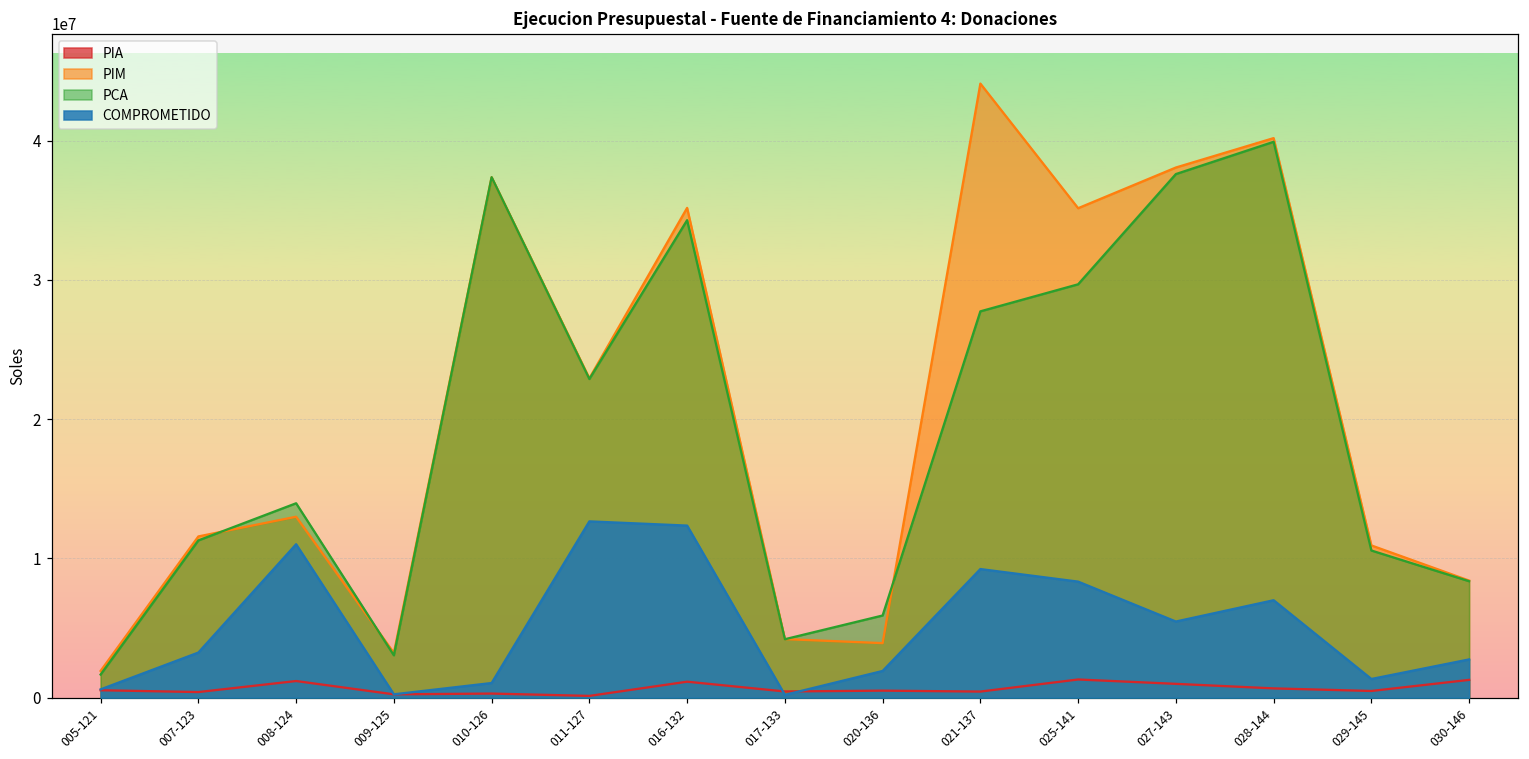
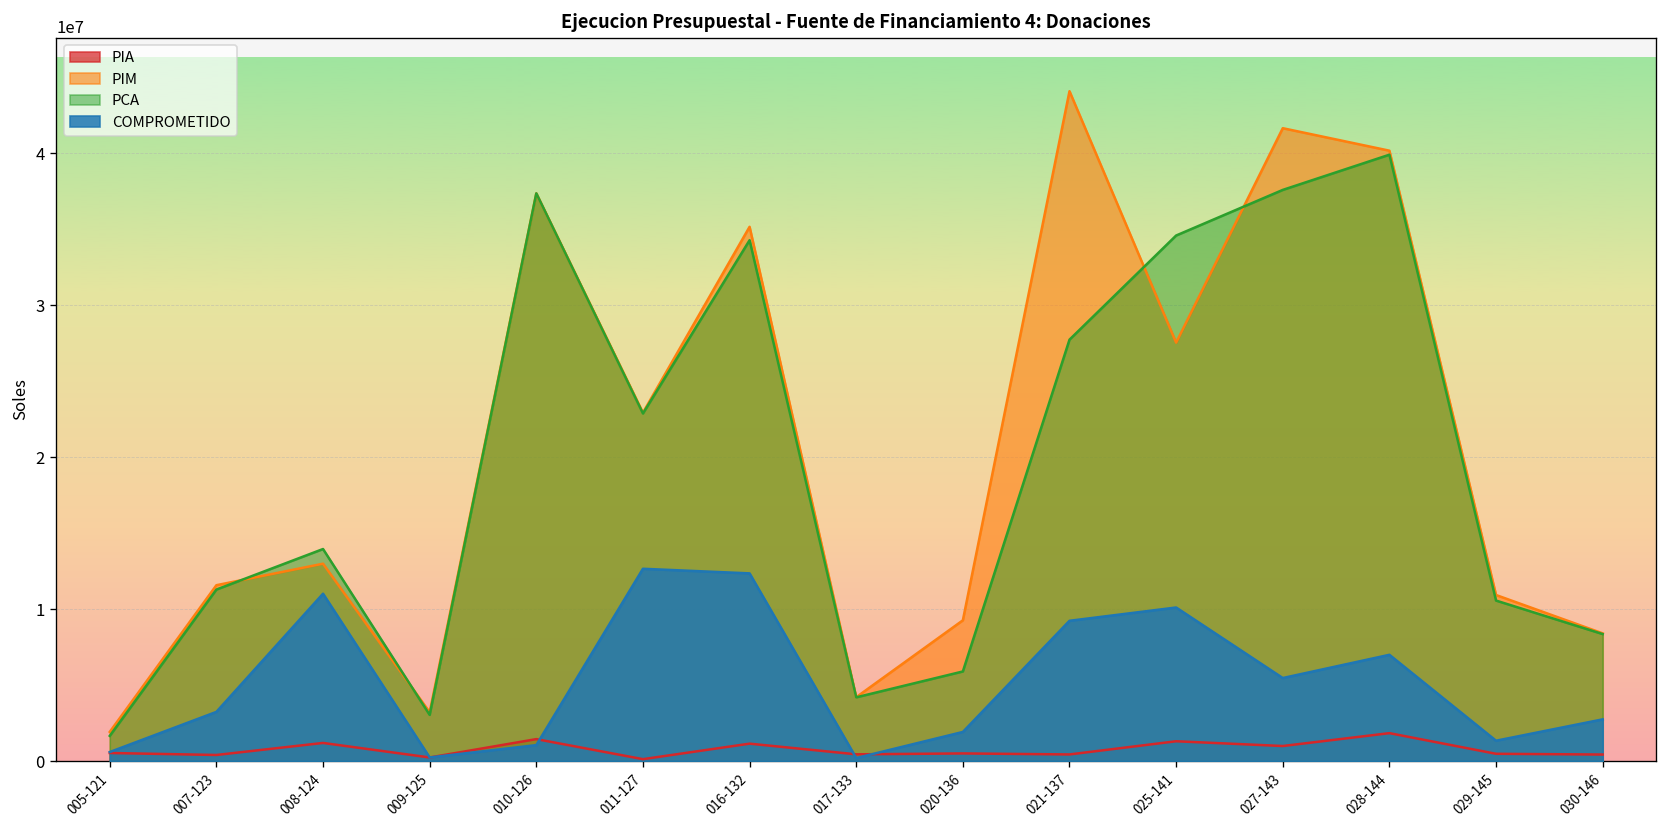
  {
    "PIA": {
      "007-123": 400000,
      "008-124": 1200000,
-     "010-126": 300000,
+     "010-126": 1400000,
      "011-127": 100000,
      "016-132": 1100000,
      "017-133": 400000,
      "020-136": 500000,
      "021-137": 400000,
      "025-141": 1300000,
      "027-143": 1000000,
-     "028-144": 700000,
+     "028-144": 1800000,
      "029-145": 500000,
-     "030-146": 1300000
+     "030-146": 400000
    },
    "PIM": {
      "005-121": 1900000,
      "007-123": 11600000,
      "008-124": 13000000,
      "016-132": 35200000,
-     "020-136": 3900000,
+     "020-136": 9300000,
      "021-137": 44100000,
-     "025-141": 35100000,
-     "027-143": 38100000,
+     "025-141": 27500000,
+     "027-143": 41700000,
      "028-144": 40200000,
      "029-145": 10900000
    },
    "PCA": {
      "005-121": 1700000,
      "007-123": 11300000,
      "008-124": 14000000,
      "016-132": 34300000,
      "020-136": 5900000,
      "021-137": 27700000,
-     "025-141": 29700000,
+     "025-141": 34600000,
      "027-143": 37600000,
      "028-144": 39900000,
      "029-145": 10600000
    },
    "COMPROMETIDO": {
      "007-123": 3200000,
      "008-124": 11000000,
      "010-126": 1000000,
      "011-127": 12700000,
      "016-132": 12400000,
      "017-133": 200000,
      "020-136": 1900000,
      "021-137": 9200000,
-     "025-141": 8300000,
+     "025-141": 10100000,
      "027-143": 5500000,
      "028-144": 7000000,
      "029-145": 1300000,
      "030-146": 2700000
    }
  }
